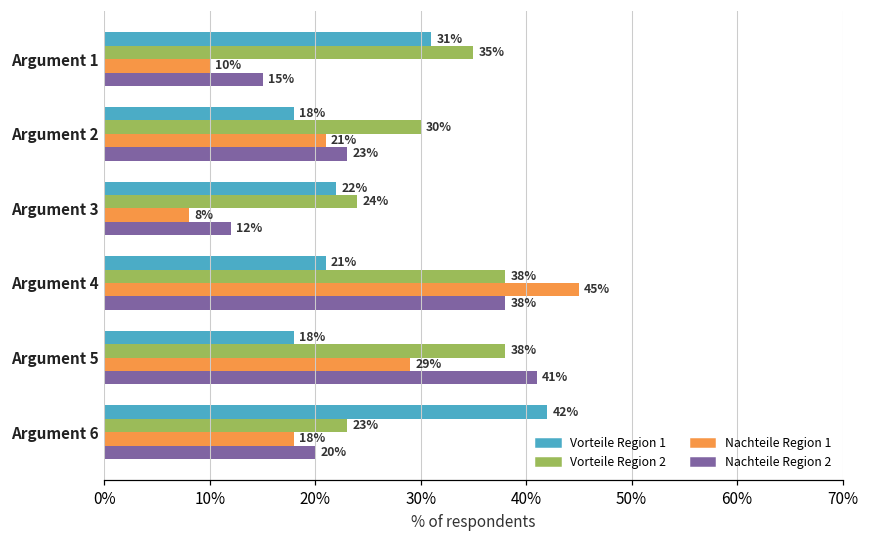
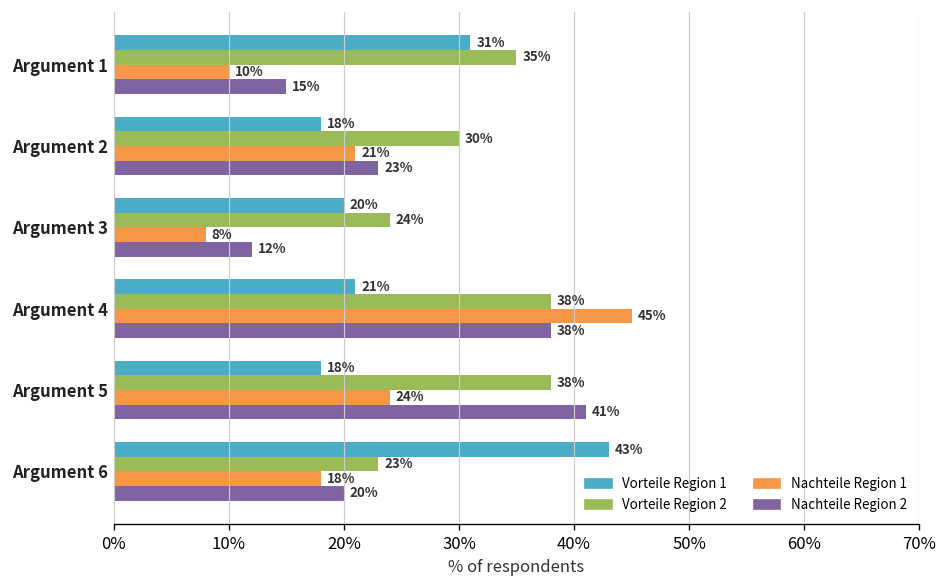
  {
    "Vorteile Region 1": {
      "Argument 1": "31%",
      "Argument 2": "18%",
-     "Argument 3": "22%",
+     "Argument 3": "20%",
      "Argument 4": "21%",
      "Argument 5": "18%",
-     "Argument 6": "42%"
+     "Argument 6": "43%"
    },
    "Vorteile Region 2": {
      "Argument 1": "35%",
      "Argument 2": "30%",
      "Argument 3": "24%",
      "Argument 4": "38%",
      "Argument 5": "38%",
      "Argument 6": "23%"
    },
    "Nachteile Region 1": {
      "Argument 1": "10%",
      "Argument 2": "21%",
      "Argument 3": "8%",
      "Argument 4": "45%",
-     "Argument 5": "29%",
+     "Argument 5": "24%",
      "Argument 6": "18%"
    },
    "Nachteile Region 2": {
      "Argument 1": "15%",
      "Argument 2": "23%",
      "Argument 3": "12%",
      "Argument 4": "38%",
      "Argument 5": "41%",
      "Argument 6": "20%"
    }
  }
